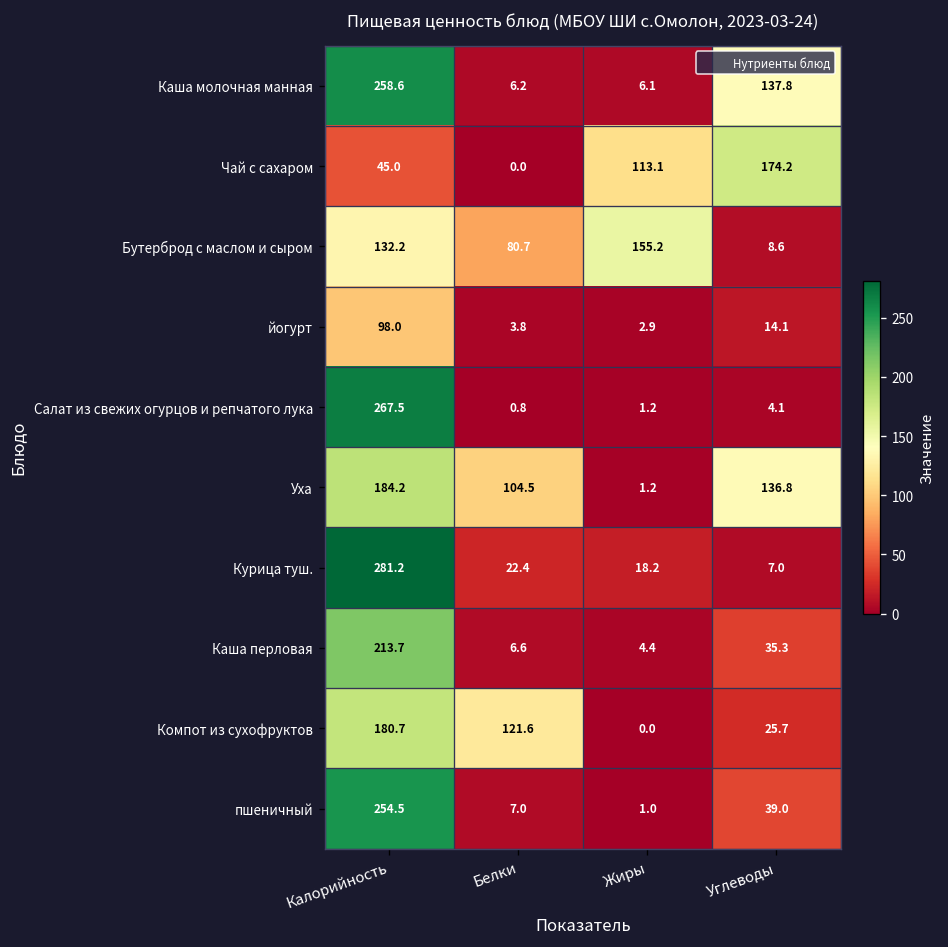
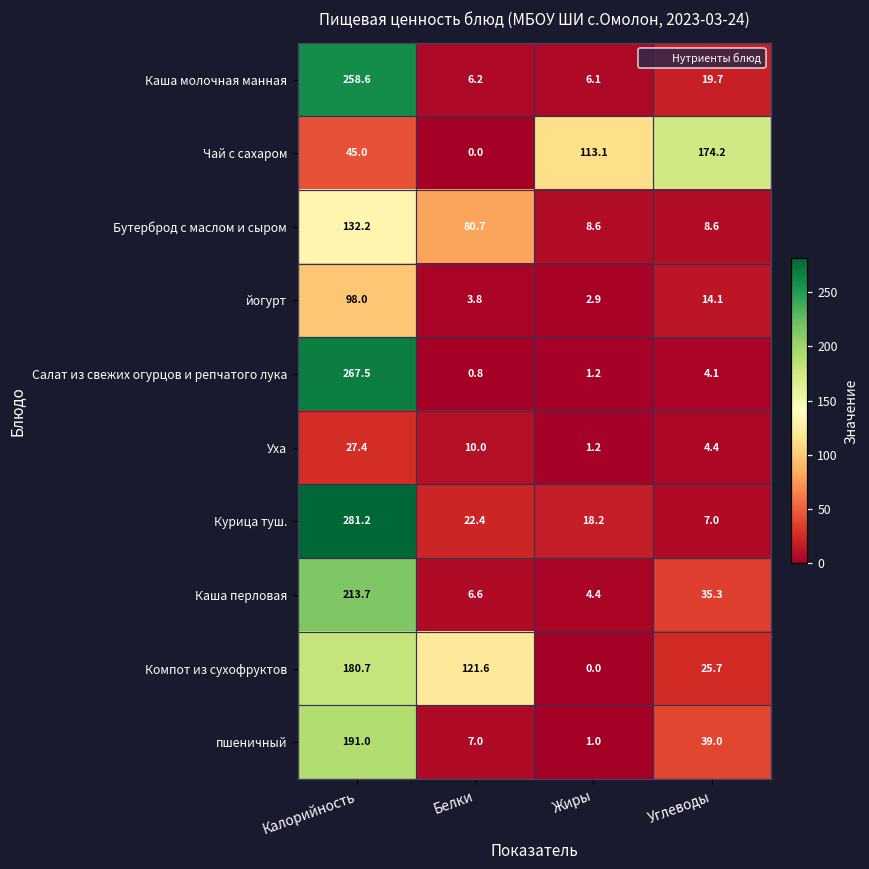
  {
    "Каша молочная манная": {
      "Калорийность": 258.6,
      "Белки": 6.2,
      "Жиры": 6.1,
-     "Углеводы": 137.8
+     "Углеводы": 19.7
    },
    "Чай с сахаром": {
      "Калорийность": 45.0,
      "Белки": 0.0,
      "Жиры": 113.1,
      "Углеводы": 174.2
    },
    "Бутерброд с маслом и сыром": {
      "Калорийность": 132.2,
      "Белки": 80.7,
-     "Жиры": 155.2,
+     "Жиры": 8.6,
      "Углеводы": 8.6
    },
    "йогурт": {
      "Калорийность": 98.0,
      "Белки": 3.8,
      "Жиры": 2.9,
      "Углеводы": 14.1
    },
    "Салат из свежих огурцов и репчатого лука": {
      "Калорийность": 267.5,
      "Белки": 0.8,
      "Жиры": 1.2,
      "Углеводы": 4.1
    },
    "Уха": {
-     "Калорийность": 184.2,
-     "Белки": 104.5,
+     "Калорийность": 27.4,
+     "Белки": 10.0,
      "Жиры": 1.2,
-     "Углеводы": 136.8
+     "Углеводы": 4.4
    },
    "Курица туш.": {
      "Калорийность": 281.2,
      "Белки": 22.4,
      "Жиры": 18.2,
      "Углеводы": 7.0
    },
    "Каша перловая": {
      "Калорийность": 213.7,
      "Белки": 6.6,
      "Жиры": 4.4,
      "Углеводы": 35.3
    },
    "Компот из сухофруктов": {
      "Калорийность": 180.7,
      "Белки": 121.6,
      "Жиры": 0.0,
      "Углеводы": 25.7
    },
    "пшеничный": {
-     "Калорийность": 254.5,
+     "Калорийность": 191.0,
      "Белки": 7.0,
      "Жиры": 1.0,
      "Углеводы": 39.0
    }
  }
